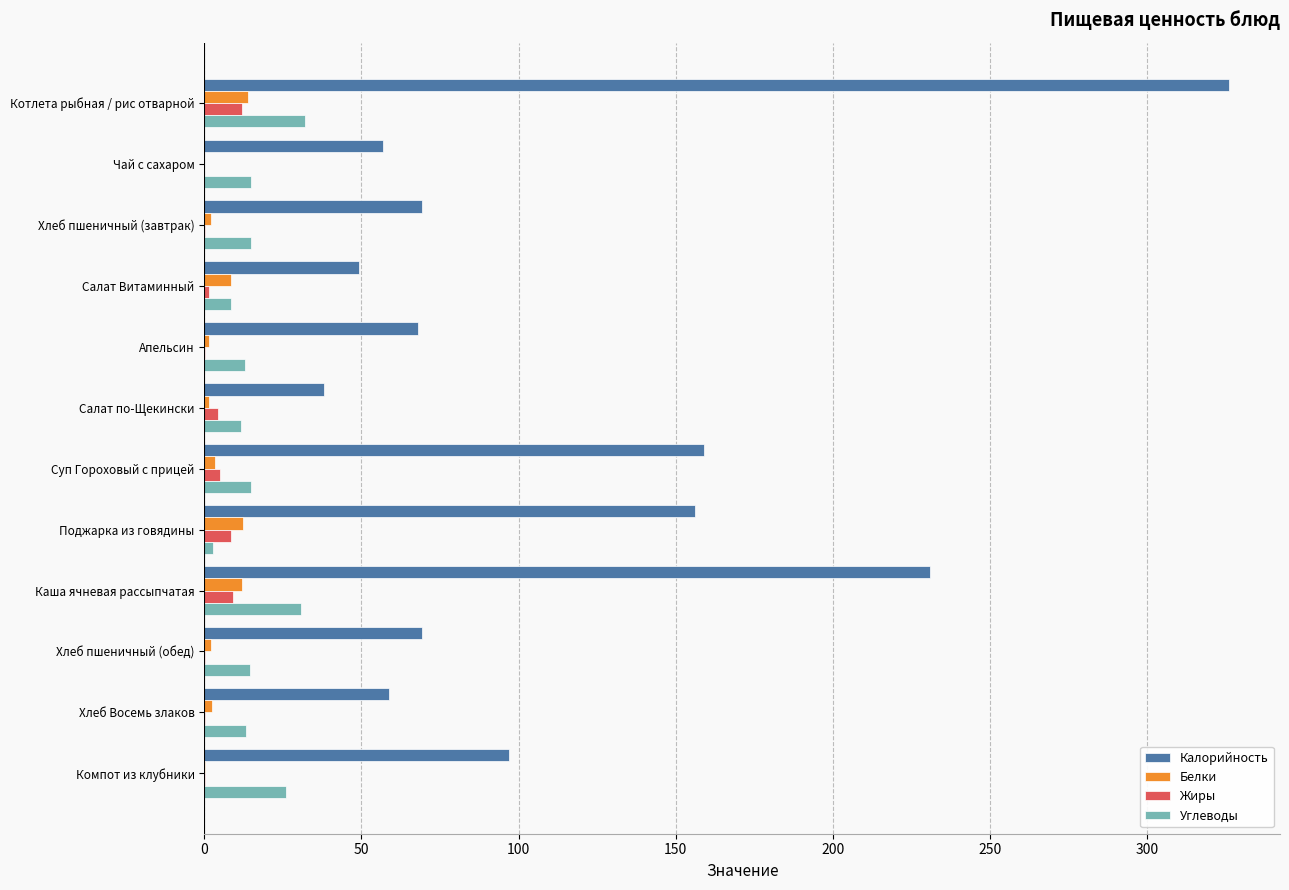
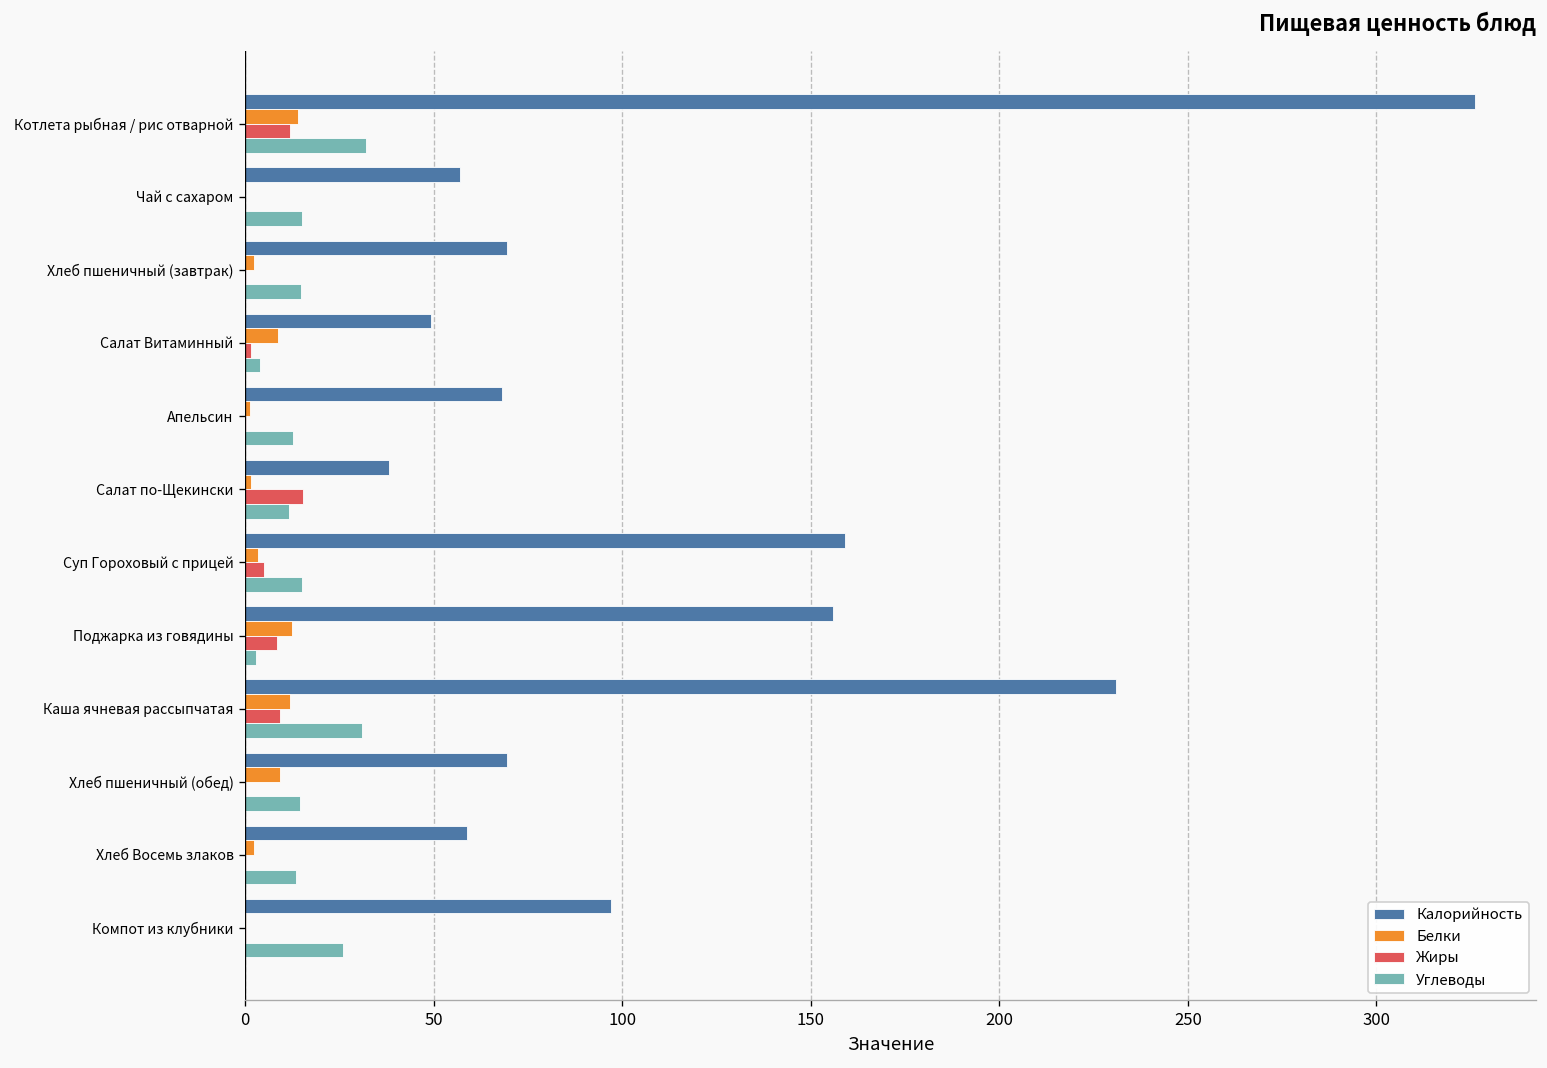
  {
    "Калорийность": {
      "Котлета рыбная / рис отварной": 326,
      "Чай с сахаром": 57,
      "Хлеб пшеничный (завтрак)": 69,
      "Салат Витаминный": 49,
      "Апельсин": 68,
      "Салат по-Щекински": 38,
      "Суп Гороховый с прицей": 159,
      "Поджарка из говядины": 156,
      "Каша ячневая рассыпчатая": 231,
      "Хлеб пшеничный (обед)": 69,
      "Хлеб Восемь злаков": 59,
      "Компот из клубники": 97
    },
    "Белки": {
      "Котлета рыбная / рис отварной": 14,
      "Чай с сахаром": 0,
      "Хлеб пшеничный (завтрак)": 2,
      "Салат Витаминный": 9,
      "Апельсин": 1,
      "Салат по-Щекински": 2,
      "Суп Гороховый с прицей": 3,
      "Поджарка из говядины": 12,
      "Каша ячневая рассыпчатая": 12,
-     "Хлеб пшеничный (обед)": 2,
+     "Хлеб пшеничный (обед)": 9,
      "Хлеб Восемь злаков": 2
    },
    "Жиры": {
      "Котлета рыбная / рис отварной": 12,
      "Чай с сахаром": 0,
      "Салат Витаминный": 2,
-     "Салат по-Щекински": 4,
+     "Салат по-Щекински": 15,
      "Суп Гороховый с прицей": 5,
      "Поджарка из говядины": 9,
      "Каша ячневая рассыпчатая": 9
    },
    "Углеводы": {
      "Котлета рыбная / рис отварной": 32,
      "Чай с сахаром": 15,
      "Хлеб пшеничный (завтрак)": 15,
-     "Салат Витаминный": 9,
+     "Салат Витаминный": 4,
      "Апельсин": 13,
      "Салат по-Щекински": 12,
      "Суп Гороховый с прицей": 15,
      "Поджарка из говядины": 3,
      "Каша ячневая рассыпчатая": 31,
      "Хлеб пшеничный (обед)": 15,
      "Хлеб Восемь злаков": 13,
      "Компот из клубники": 26
    }
  }
